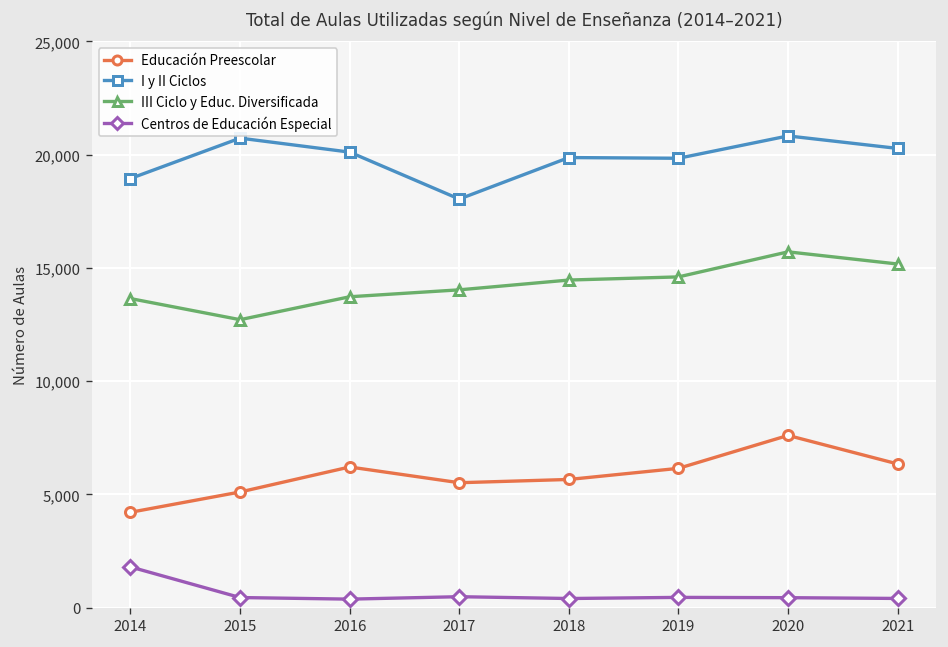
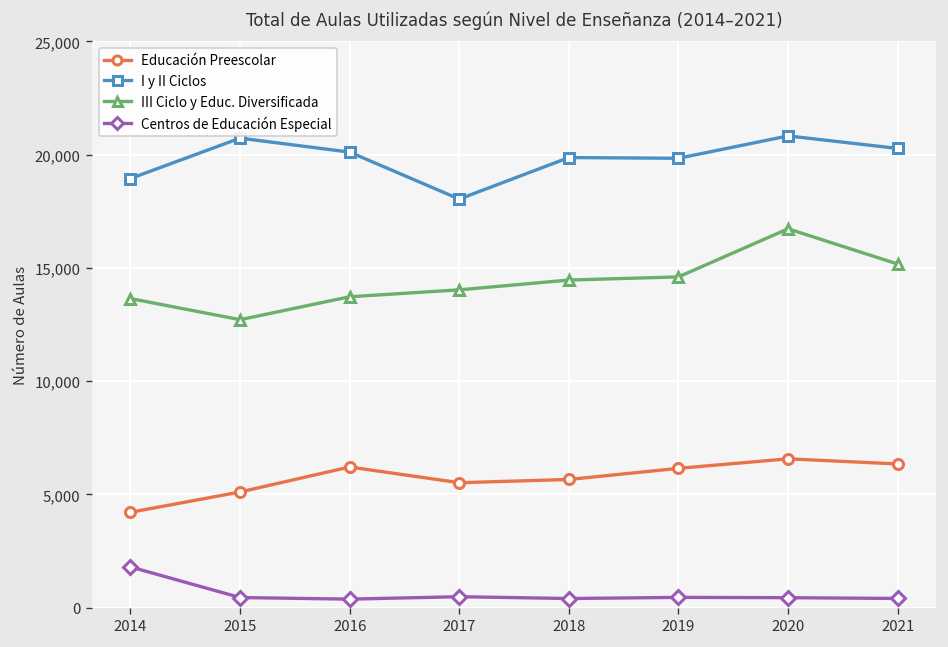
  {
    "Educación Preescolar": {
      "2014": "4,200",
      "2015": "5,100",
      "2016": "6,200",
      "2017": "5,500",
      "2018": "5,700",
      "2019": "6,200",
-     "2020": "7,600",
+     "2020": "6,600",
      "2021": "6,300"
    },
    "I y II Ciclos": {
      "2014": "19,000",
      "2015": "20,700",
      "2016": "20,100",
      "2017": "18,000",
      "2018": "19,900",
      "2019": "19,800",
      "2020": "20,800",
      "2021": "20,300"
    },
    "III Ciclo y Educ. Diversificada": {
      "2014": "13,600",
      "2015": "12,700",
      "2016": "13,700",
      "2017": "14,000",
      "2018": "14,500",
      "2019": "14,600",
-     "2020": "15,700",
+     "2020": "16,700",
      "2021": "15,200"
    },
    "Centros de Educación Especial": {
      "2014": "1,800",
      "2015": "500",
      "2016": "400",
      "2017": "500",
      "2018": "400",
      "2019": "500",
      "2020": "400",
      "2021": "400"
    }
  }
